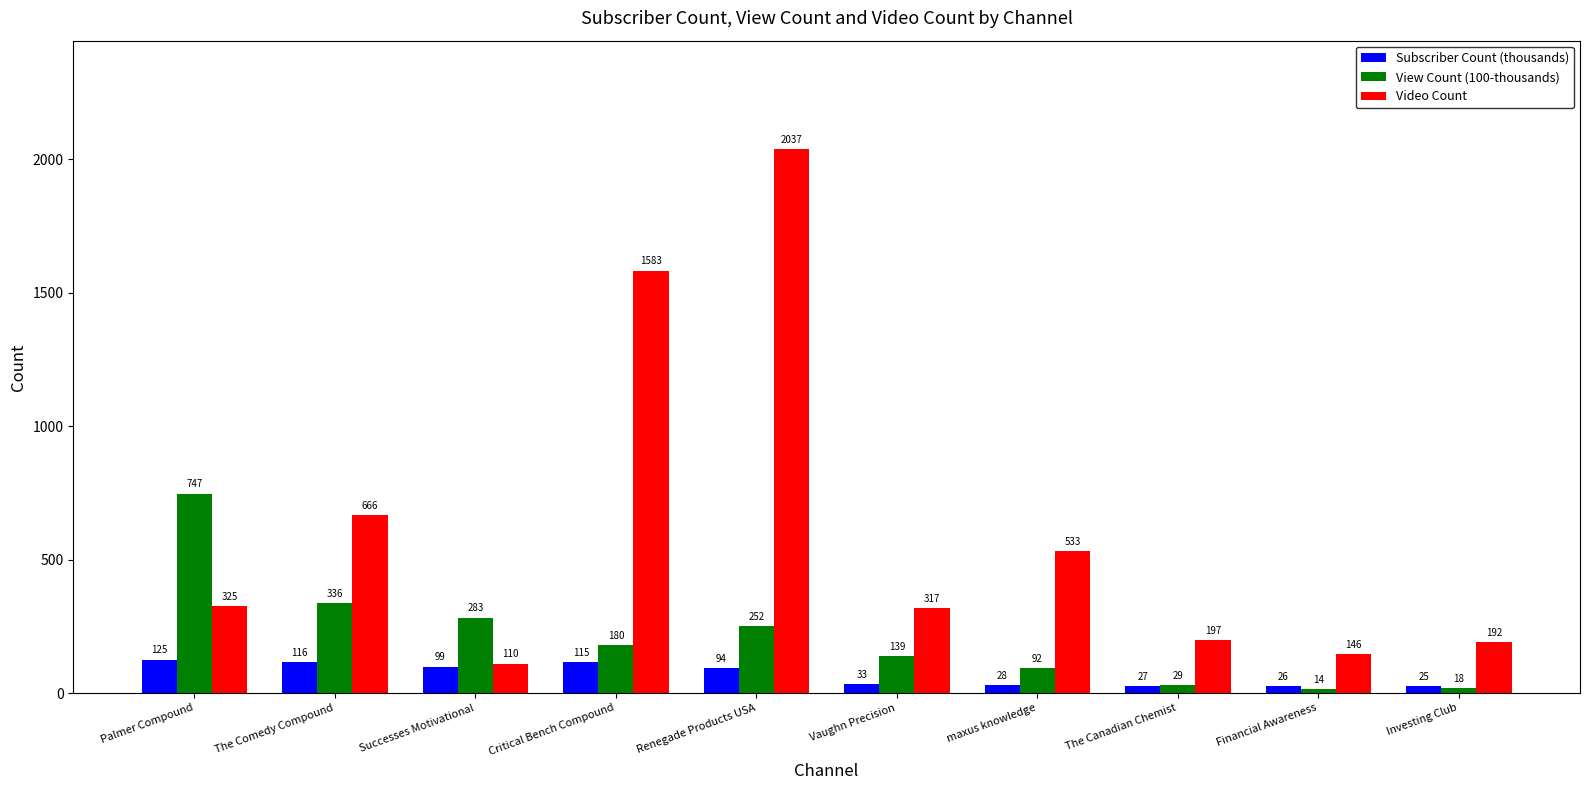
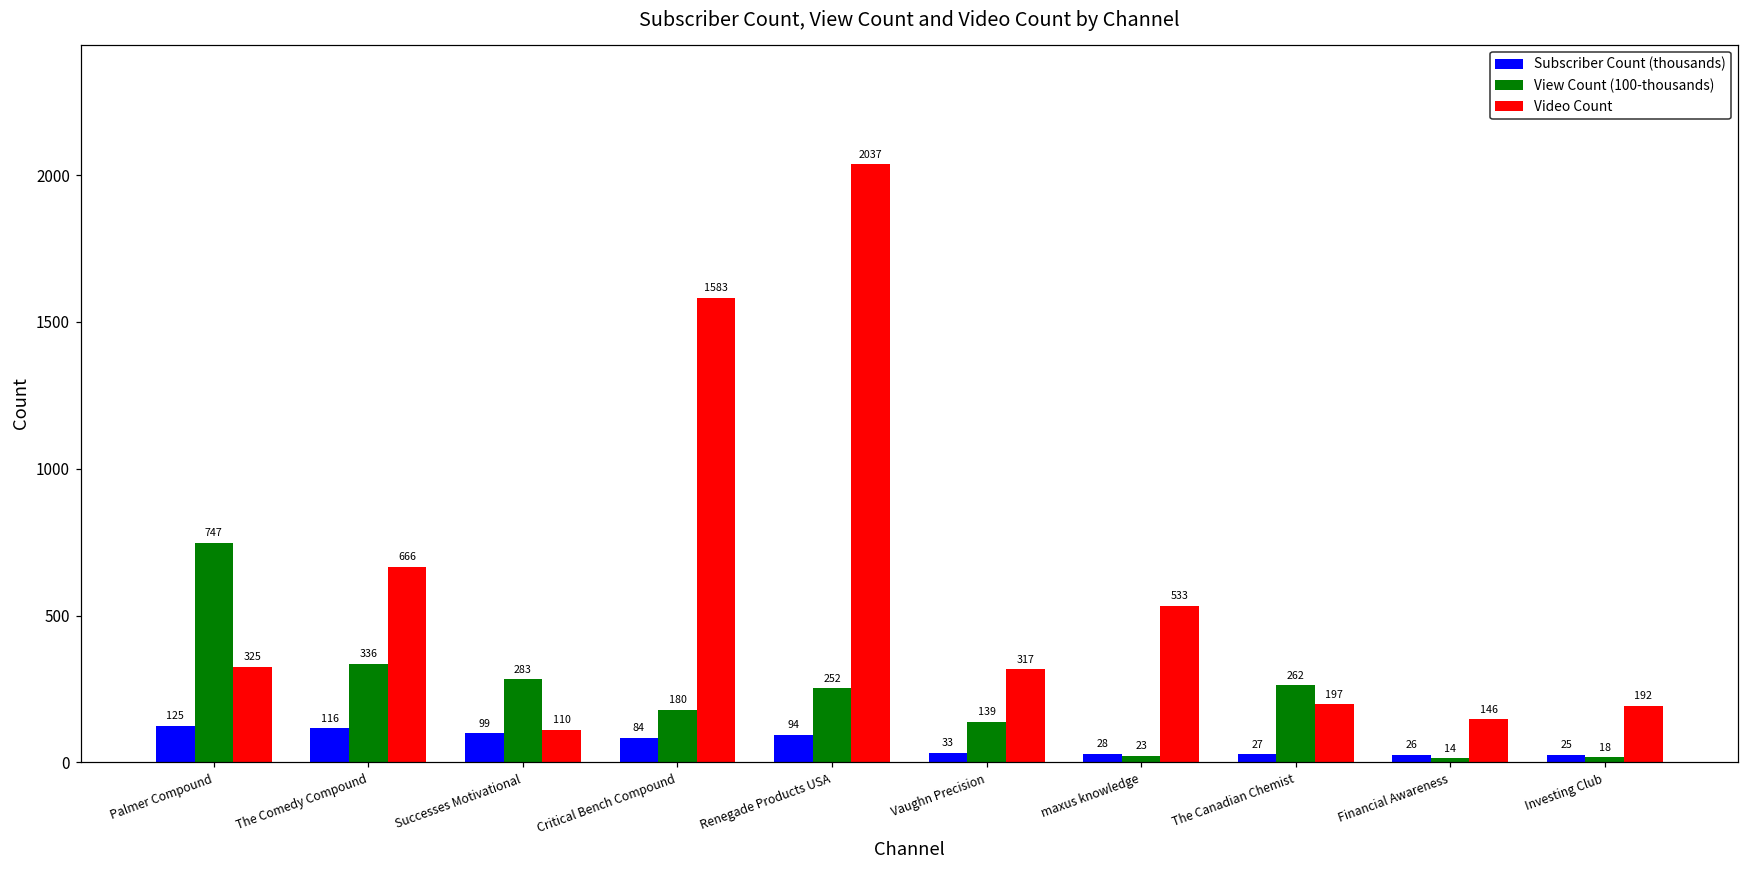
  {
    "Subscriber Count (thousands)": {
      "Palmer Compound": 125,
      "The Comedy Compound": 116,
      "Successes Motivational": 99,
-     "Critical Bench Compound": 115,
+     "Critical Bench Compound": 84,
      "Renegade Products USA": 94,
      "Vaughn Precision": 33,
      "maxus knowledge": 28,
      "The Canadian Chemist": 27,
      "Financial Awareness": 26,
      "Investing Club": 25
    },
    "View Count (100-thousands)": {
      "Palmer Compound": 747,
      "The Comedy Compound": 336,
      "Successes Motivational": 283,
      "Critical Bench Compound": 180,
      "Renegade Products USA": 252,
      "Vaughn Precision": 139,
-     "maxus knowledge": 92,
-     "The Canadian Chemist": 29,
+     "maxus knowledge": 23,
+     "The Canadian Chemist": 262,
      "Financial Awareness": 14,
      "Investing Club": 18
    },
    "Video Count": {
      "Palmer Compound": 325,
      "The Comedy Compound": 666,
      "Successes Motivational": 110,
      "Critical Bench Compound": 1583,
      "Renegade Products USA": 2037,
      "Vaughn Precision": 317,
      "maxus knowledge": 533,
      "The Canadian Chemist": 197,
      "Financial Awareness": 146,
      "Investing Club": 192
    }
  }
